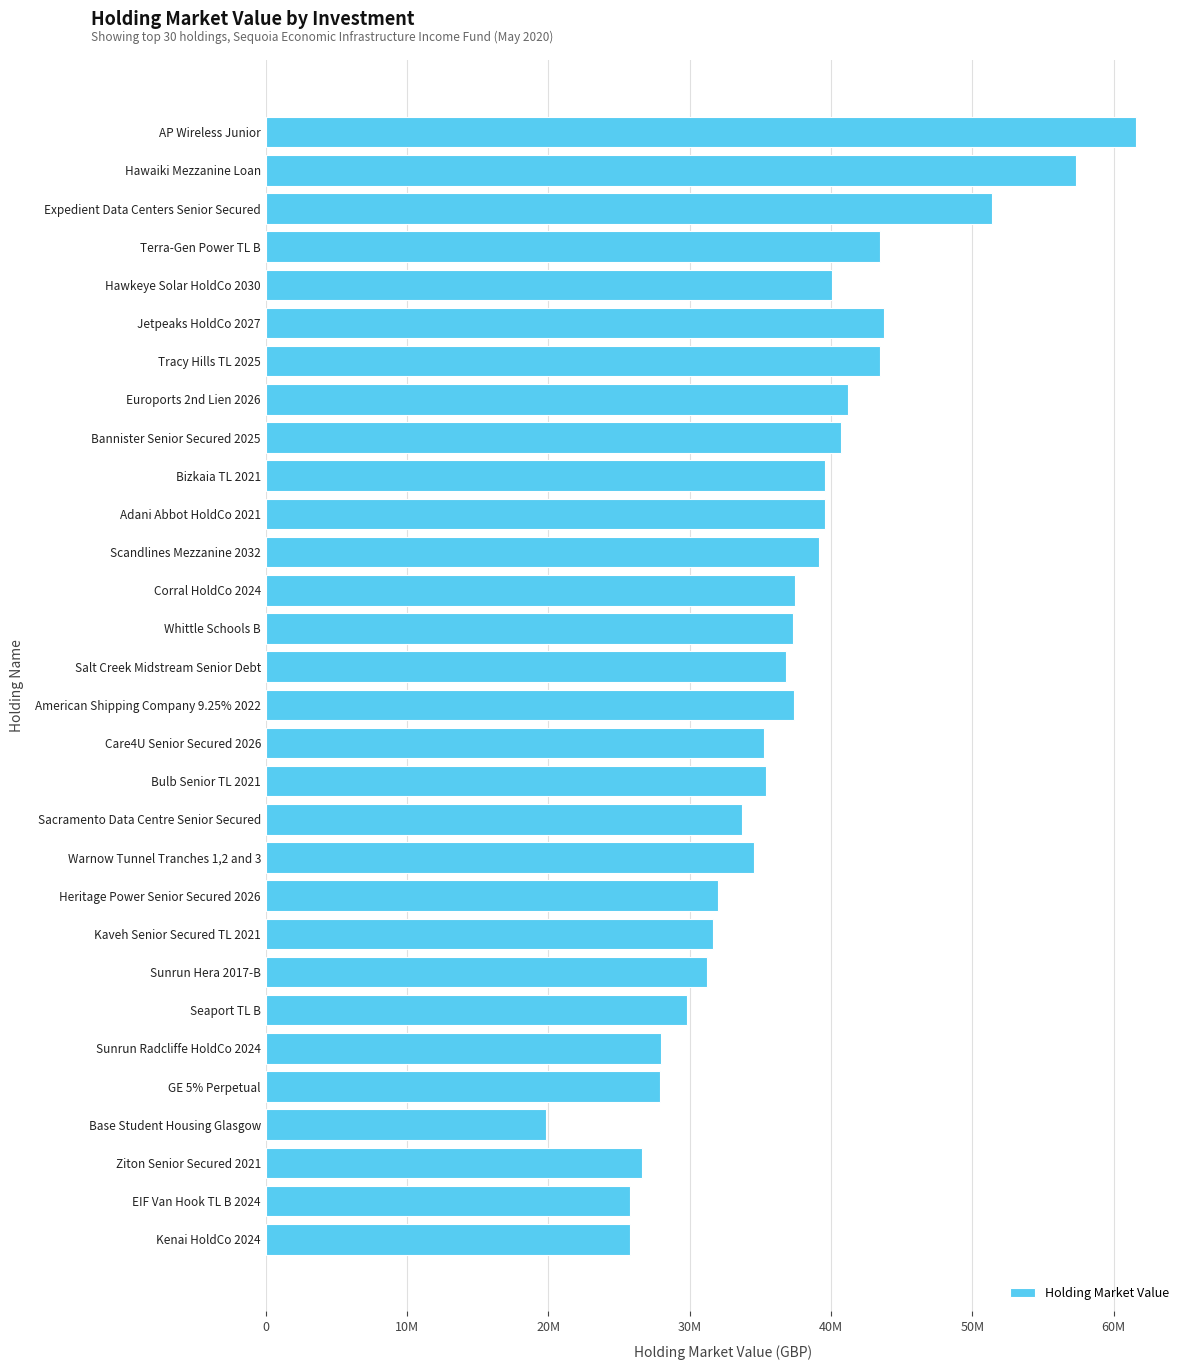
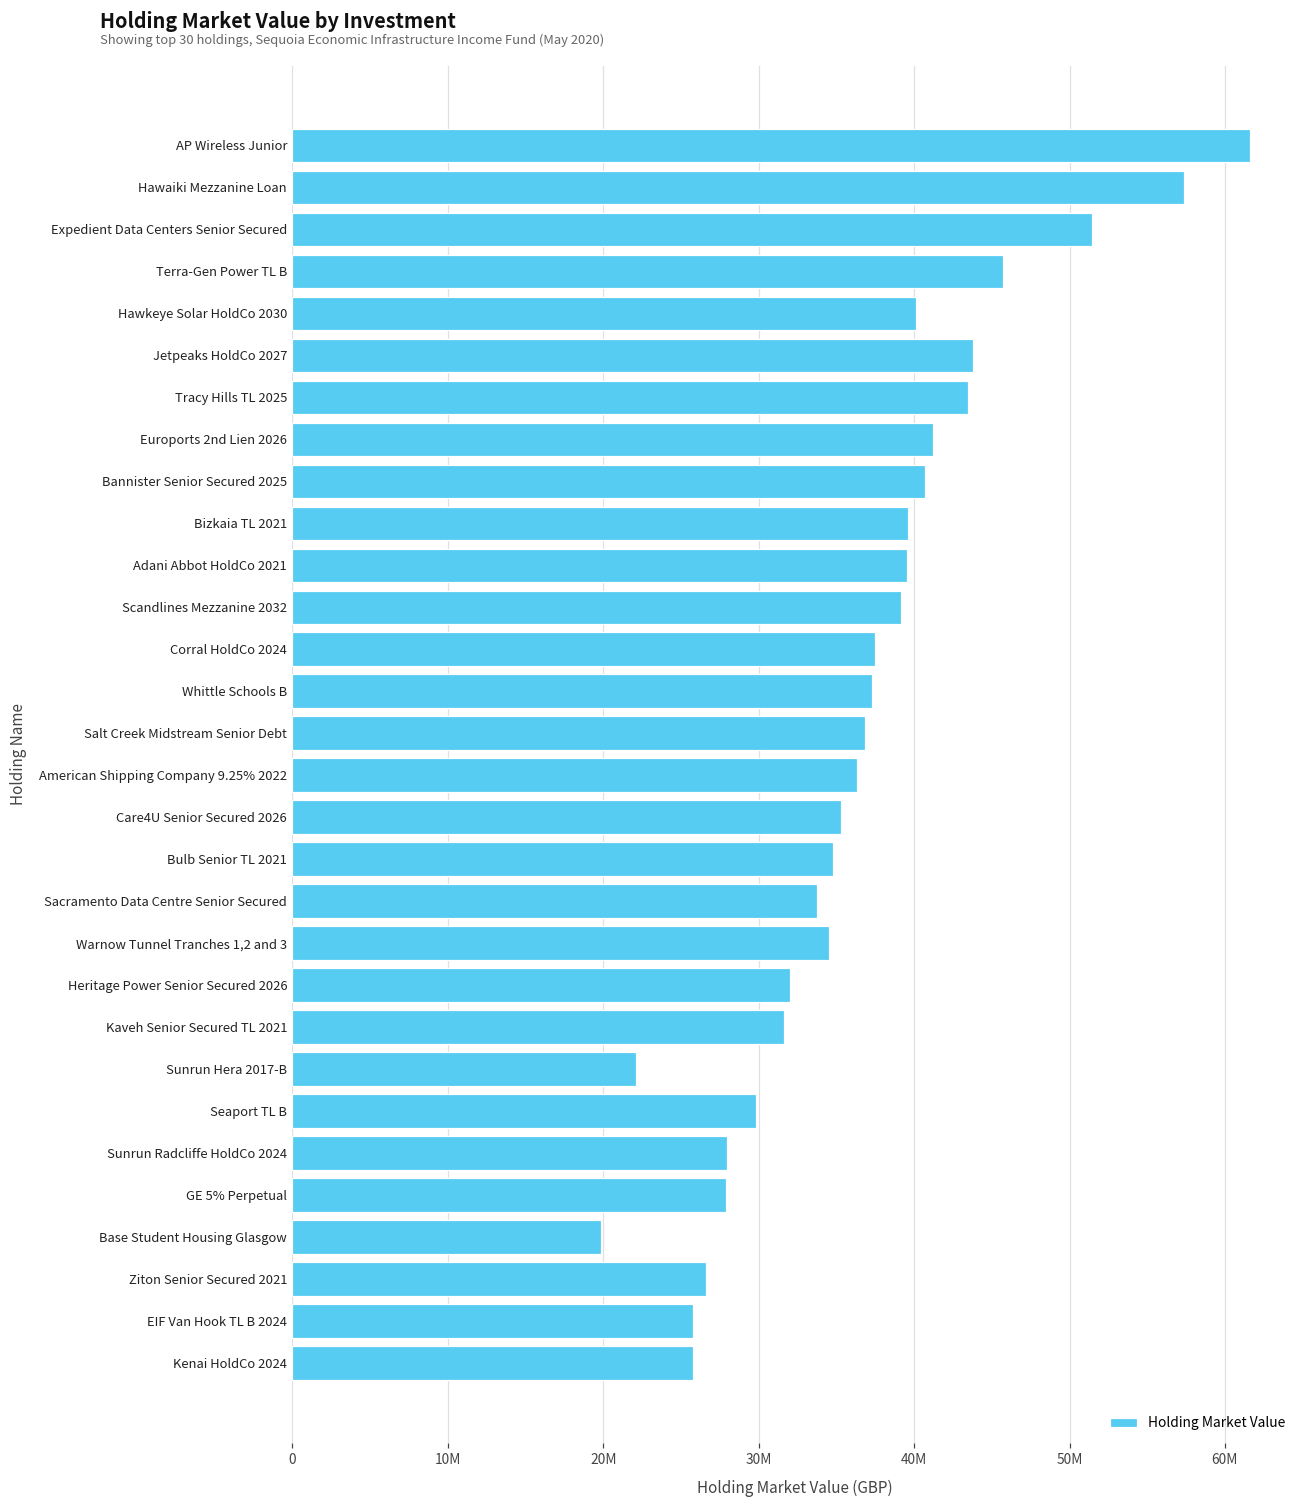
  {
    "AP Wireless Junior": 61600000,
    "Hawaiki Mezzanine Loan": 57400000,
    "Expedient Data Centers Senior Secured": 51400000,
-   "Terra-Gen Power TL B": 43500000,
+   "Terra-Gen Power TL B": 45700000,
    "Hawkeye Solar HoldCo 2030": 40100000,
    "Jetpeaks HoldCo 2027": 43800000,
    "Tracy Hills TL 2025": 43500000,
    "Euroports 2nd Lien 2026": 41200000,
    "Bannister Senior Secured 2025": 40700000,
    "Bizkaia TL 2021": 39600000,
    "Adani Abbot HoldCo 2021": 39600000,
    "Scandlines Mezzanine 2032": 39200000,
    "Corral HoldCo 2024": 37500000,
    "Whittle Schools B": 37300000,
    "Salt Creek Midstream Senior Debt": 36800000,
-   "American Shipping Company 9.25% 2022": 37400000,
+   "American Shipping Company 9.25% 2022": 36300000,
    "Care4U Senior Secured 2026": 35300000,
-   "Bulb Senior TL 2021": 35400000,
+   "Bulb Senior TL 2021": 34800000,
    "Sacramento Data Centre Senior Secured": 33700000,
    "Warnow Tunnel Tranches 1,2 and 3": 34500000,
    "Heritage Power Senior Secured 2026": 32000000,
    "Kaveh Senior Secured TL 2021": 31600000,
-   "Sunrun Hera 2017-B": 31200000,
+   "Sunrun Hera 2017-B": 22100000,
    "Seaport TL B": 29800000,
    "Sunrun Radcliffe HoldCo 2024": 27900000,
    "GE 5% Perpetual": 27900000,
    "Base Student Housing Glasgow": 19800000,
    "Ziton Senior Secured 2021": 26600000,
    "EIF Van Hook TL B 2024": 25800000,
    "Kenai HoldCo 2024": 25800000
  }
